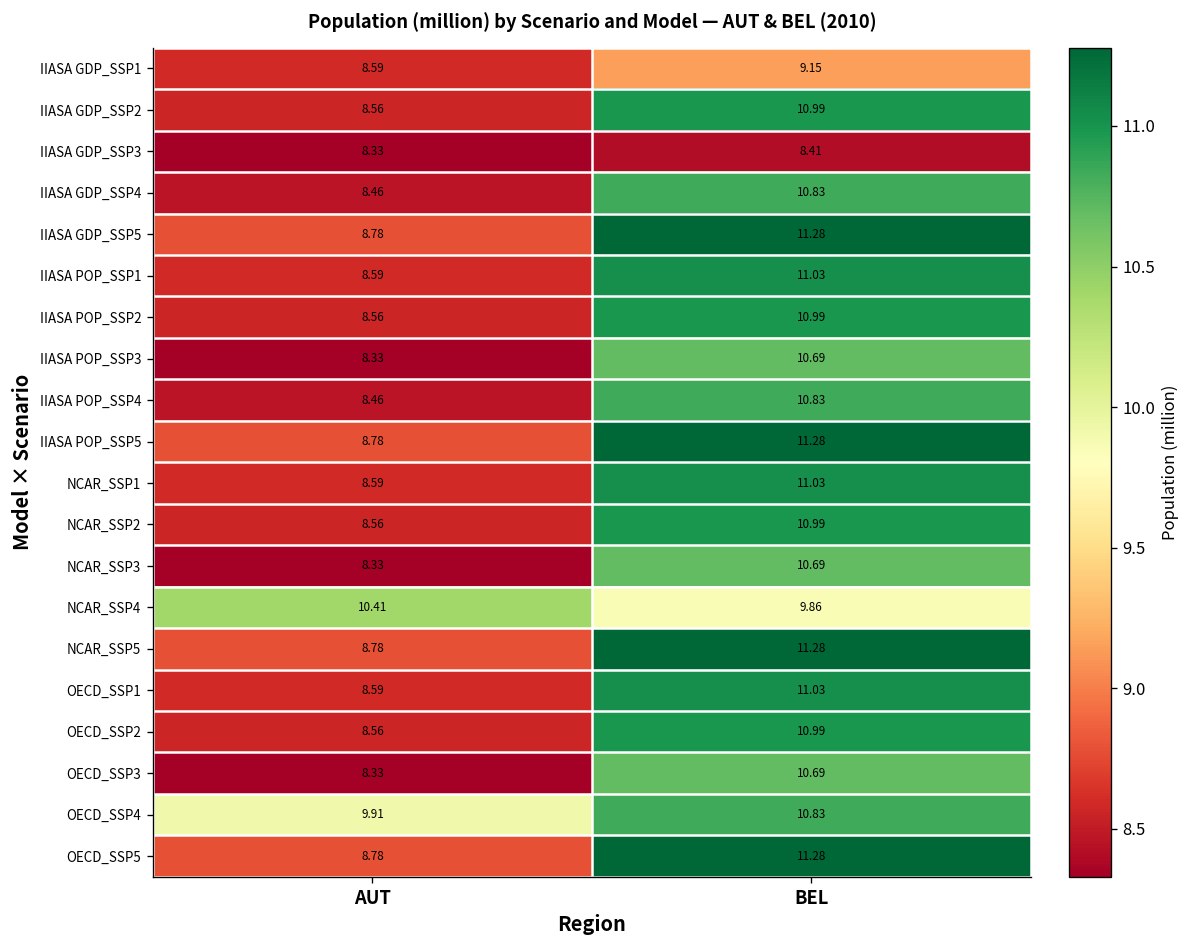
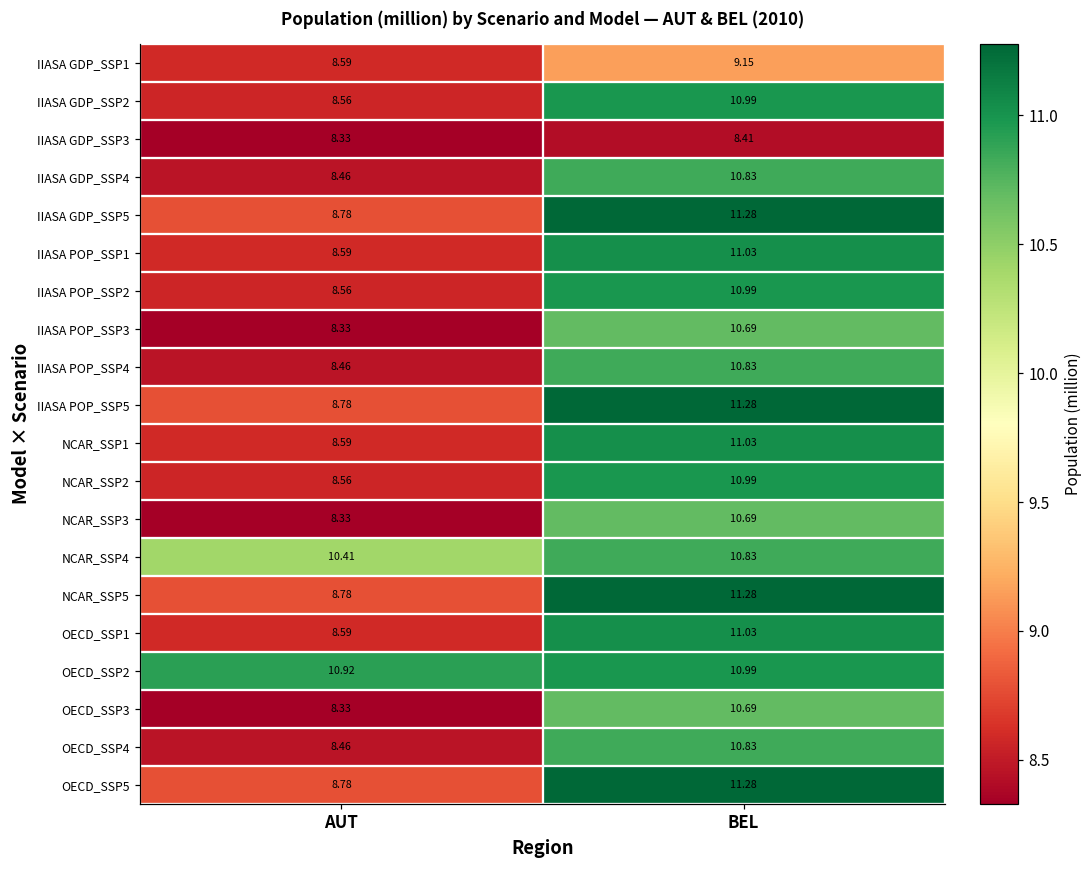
  {
    "IIASA GDP_SSP1": {
      "AUT": 8.59,
      "BEL": 9.15
    },
    "IIASA GDP_SSP2": {
      "AUT": 8.56,
      "BEL": 10.99
    },
    "IIASA GDP_SSP3": {
      "AUT": 8.33,
      "BEL": 8.41
    },
    "IIASA GDP_SSP4": {
      "AUT": 8.46,
      "BEL": 10.83
    },
    "IIASA GDP_SSP5": {
      "AUT": 8.78,
      "BEL": 11.28
    },
    "IIASA POP_SSP1": {
      "AUT": 8.59,
      "BEL": 11.03
    },
    "IIASA POP_SSP2": {
      "AUT": 8.56,
      "BEL": 10.99
    },
    "IIASA POP_SSP3": {
      "AUT": 8.33,
      "BEL": 10.69
    },
    "IIASA POP_SSP4": {
      "AUT": 8.46,
      "BEL": 10.83
    },
    "IIASA POP_SSP5": {
      "AUT": 8.78,
      "BEL": 11.28
    },
    "NCAR_SSP1": {
      "AUT": 8.59,
      "BEL": 11.03
    },
    "NCAR_SSP2": {
      "AUT": 8.56,
      "BEL": 10.99
    },
    "NCAR_SSP3": {
      "AUT": 8.33,
      "BEL": 10.69
    },
    "NCAR_SSP4": {
      "AUT": 10.41,
-     "BEL": 9.86
+     "BEL": 10.83
    },
    "NCAR_SSP5": {
      "AUT": 8.78,
      "BEL": 11.28
    },
    "OECD_SSP1": {
      "AUT": 8.59,
      "BEL": 11.03
    },
    "OECD_SSP2": {
-     "AUT": 8.56,
+     "AUT": 10.92,
      "BEL": 10.99
    },
    "OECD_SSP3": {
      "AUT": 8.33,
      "BEL": 10.69
    },
    "OECD_SSP4": {
-     "AUT": 9.91,
+     "AUT": 8.46,
      "BEL": 10.83
    },
    "OECD_SSP5": {
      "AUT": 8.78,
      "BEL": 11.28
    }
  }
